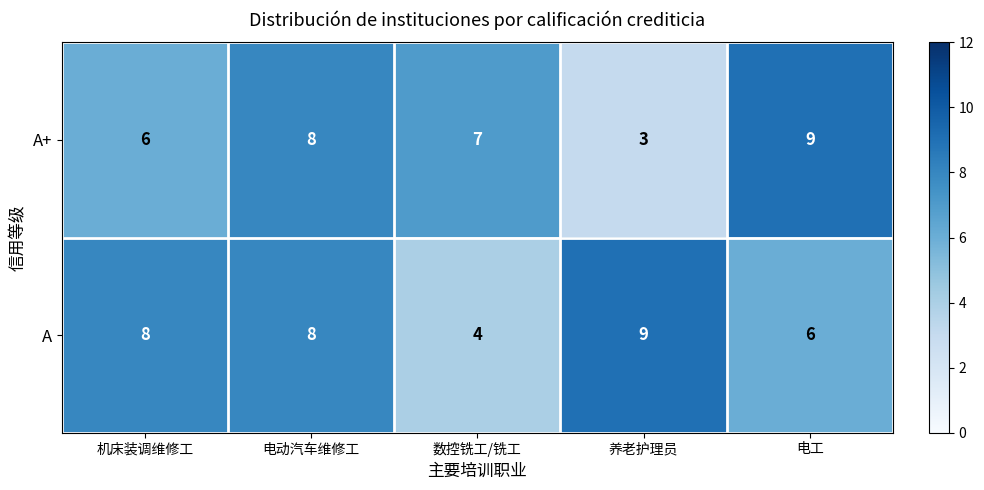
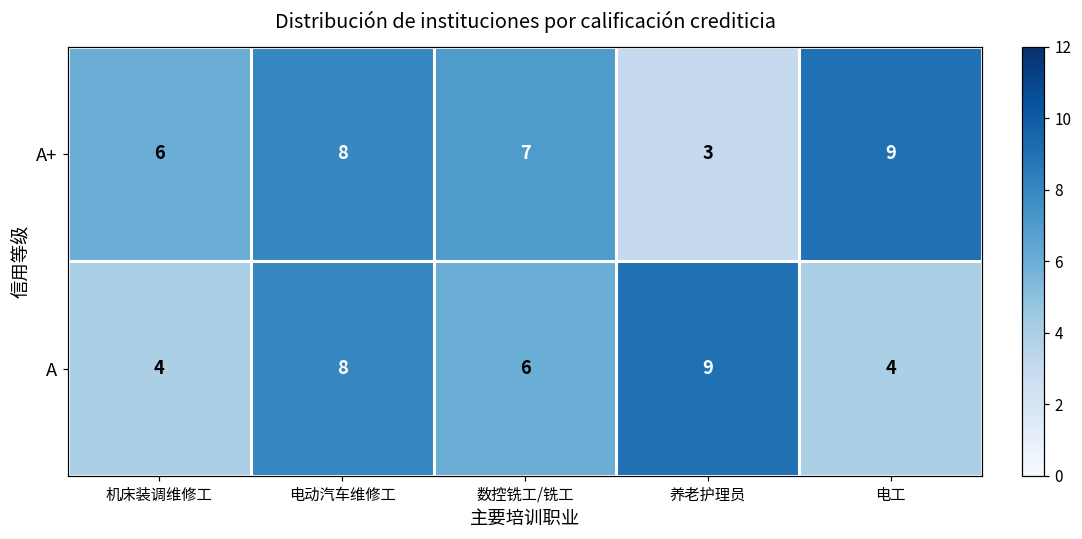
  {
    "A+": {
      "机床装调维修工": 6,
      "电动汽车维修工": 8,
      "数控铣工/铣工": 7,
      "养老护理员": 3,
      "电工": 9
    },
    "A": {
-     "机床装调维修工": 8,
+     "机床装调维修工": 4,
      "电动汽车维修工": 8,
-     "数控铣工/铣工": 4,
+     "数控铣工/铣工": 6,
      "养老护理员": 9,
-     "电工": 6
+     "电工": 4
    }
  }
